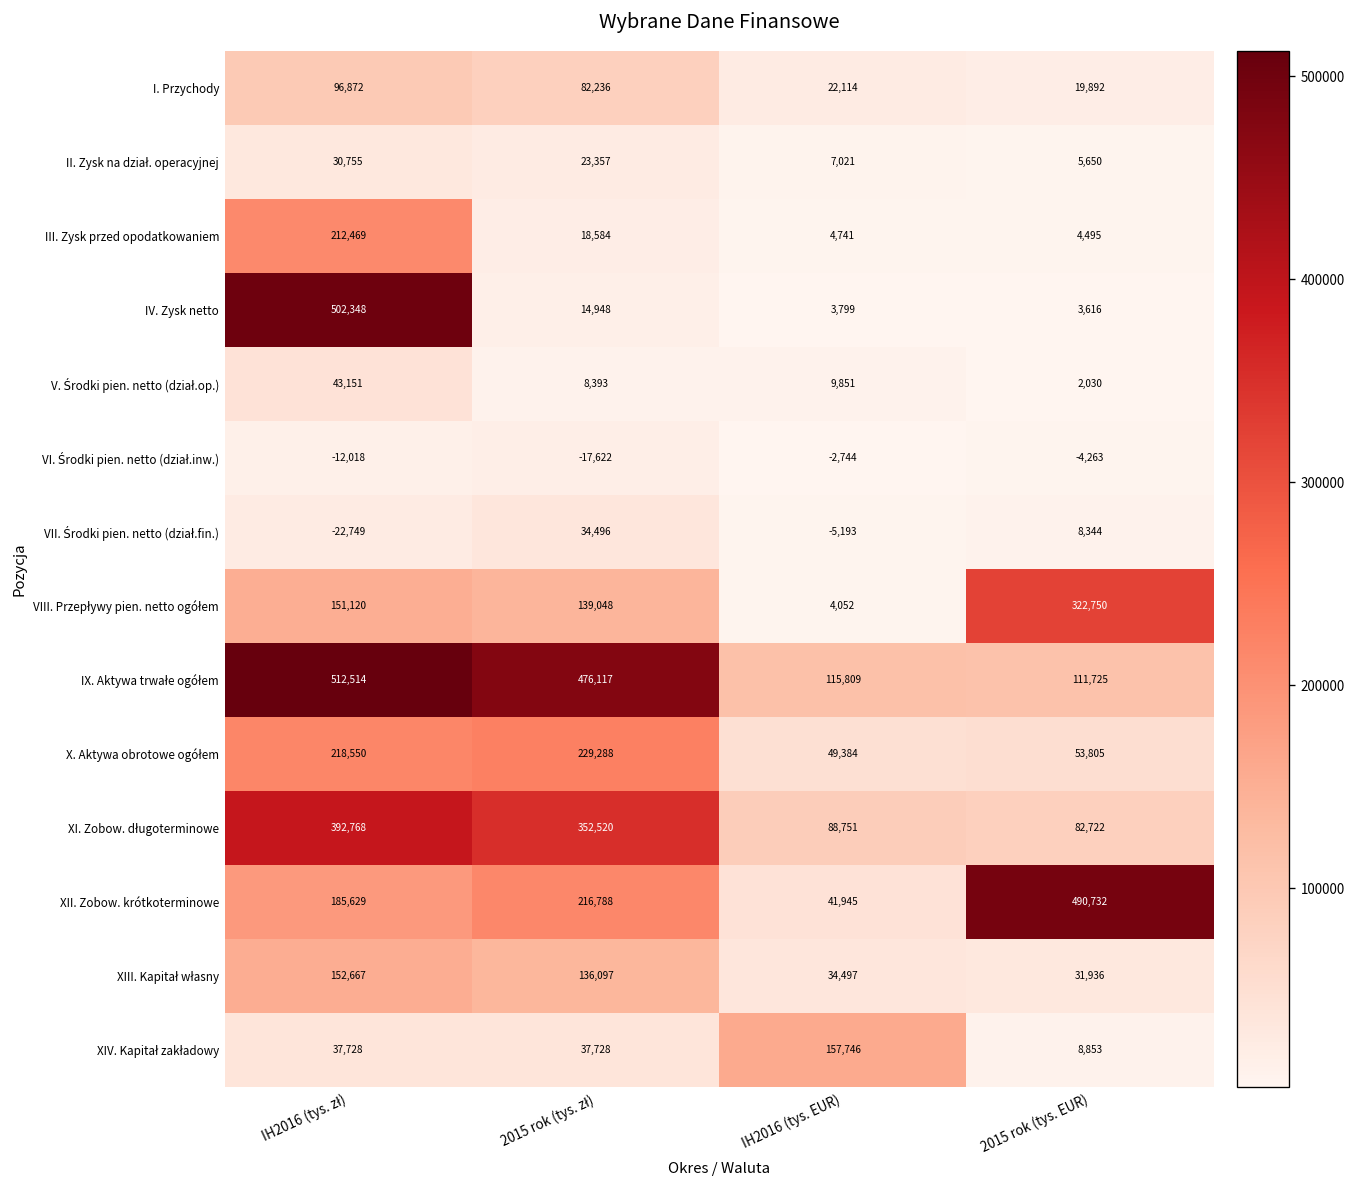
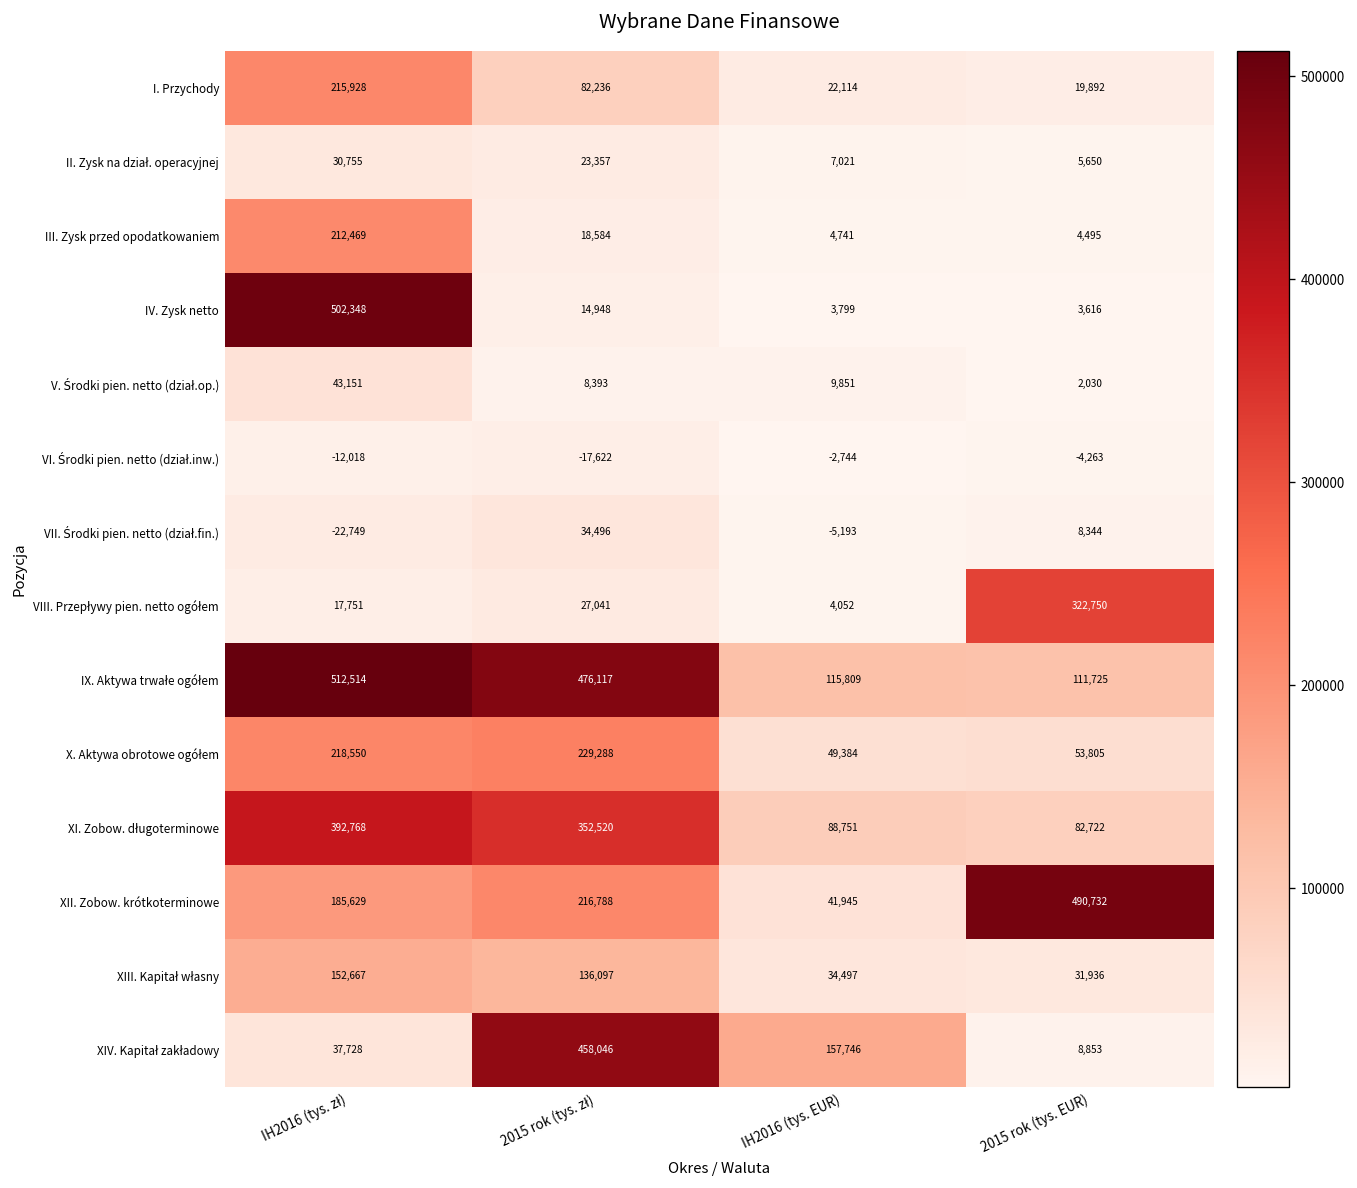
  {
    "I. Przychody": {
-     "IH2016 (tys. zł)": "96,872",
+     "IH2016 (tys. zł)": "215,928",
      "2015 rok (tys. zł)": "82,236",
      "IH2016 (tys. EUR)": "22,114",
      "2015 rok (tys. EUR)": "19,892"
    },
    "II. Zysk na dział. operacyjnej": {
      "IH2016 (tys. zł)": "30,755",
      "2015 rok (tys. zł)": "23,357",
      "IH2016 (tys. EUR)": "7,021",
      "2015 rok (tys. EUR)": "5,650"
    },
    "III. Zysk przed opodatkowaniem": {
      "IH2016 (tys. zł)": "212,469",
      "2015 rok (tys. zł)": "18,584",
      "IH2016 (tys. EUR)": "4,741",
      "2015 rok (tys. EUR)": "4,495"
    },
    "IV. Zysk netto": {
      "IH2016 (tys. zł)": "502,348",
      "2015 rok (tys. zł)": "14,948",
      "IH2016 (tys. EUR)": "3,799",
      "2015 rok (tys. EUR)": "3,616"
    },
    "V. Środki pien. netto (dział.op.)": {
      "IH2016 (tys. zł)": "43,151",
      "2015 rok (tys. zł)": "8,393",
      "IH2016 (tys. EUR)": "9,851",
      "2015 rok (tys. EUR)": "2,030"
    },
    "VI. Środki pien. netto (dział.inw.)": {
      "IH2016 (tys. zł)": "-12,018",
      "2015 rok (tys. zł)": "-17,622",
      "IH2016 (tys. EUR)": "-2,744",
      "2015 rok (tys. EUR)": "-4,263"
    },
    "VII. Środki pien. netto (dział.fin.)": {
      "IH2016 (tys. zł)": "-22,749",
      "2015 rok (tys. zł)": "34,496",
      "IH2016 (tys. EUR)": "-5,193",
      "2015 rok (tys. EUR)": "8,344"
    },
    "VIII. Przepływy pien. netto ogółem": {
-     "IH2016 (tys. zł)": "151,120",
-     "2015 rok (tys. zł)": "139,048",
+     "IH2016 (tys. zł)": "17,751",
+     "2015 rok (tys. zł)": "27,041",
      "IH2016 (tys. EUR)": "4,052",
      "2015 rok (tys. EUR)": "322,750"
    },
    "IX. Aktywa trwałe ogółem": {
      "IH2016 (tys. zł)": "512,514",
      "2015 rok (tys. zł)": "476,117",
      "IH2016 (tys. EUR)": "115,809",
      "2015 rok (tys. EUR)": "111,725"
    },
    "X. Aktywa obrotowe ogółem": {
      "IH2016 (tys. zł)": "218,550",
      "2015 rok (tys. zł)": "229,288",
      "IH2016 (tys. EUR)": "49,384",
      "2015 rok (tys. EUR)": "53,805"
    },
    "XI. Zobow. długoterminowe": {
      "IH2016 (tys. zł)": "392,768",
      "2015 rok (tys. zł)": "352,520",
      "IH2016 (tys. EUR)": "88,751",
      "2015 rok (tys. EUR)": "82,722"
    },
    "XII. Zobow. krótkoterminowe": {
      "IH2016 (tys. zł)": "185,629",
      "2015 rok (tys. zł)": "216,788",
      "IH2016 (tys. EUR)": "41,945",
      "2015 rok (tys. EUR)": "490,732"
    },
    "XIII. Kapitał własny": {
      "IH2016 (tys. zł)": "152,667",
      "2015 rok (tys. zł)": "136,097",
      "IH2016 (tys. EUR)": "34,497",
      "2015 rok (tys. EUR)": "31,936"
    },
    "XIV. Kapitał zakładowy": {
      "IH2016 (tys. zł)": "37,728",
-     "2015 rok (tys. zł)": "37,728",
+     "2015 rok (tys. zł)": "458,046",
      "IH2016 (tys. EUR)": "157,746",
      "2015 rok (tys. EUR)": "8,853"
    }
  }
